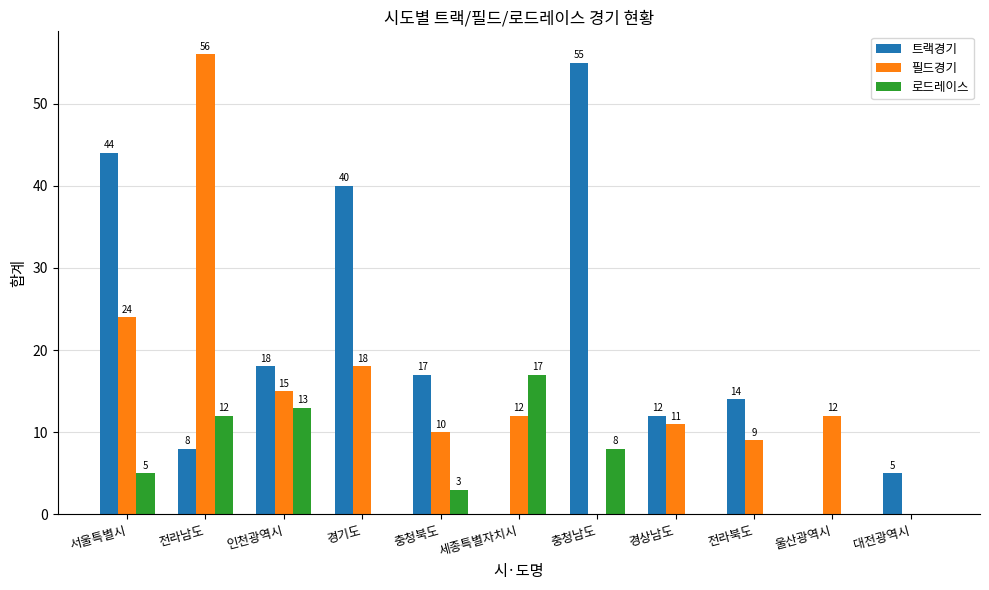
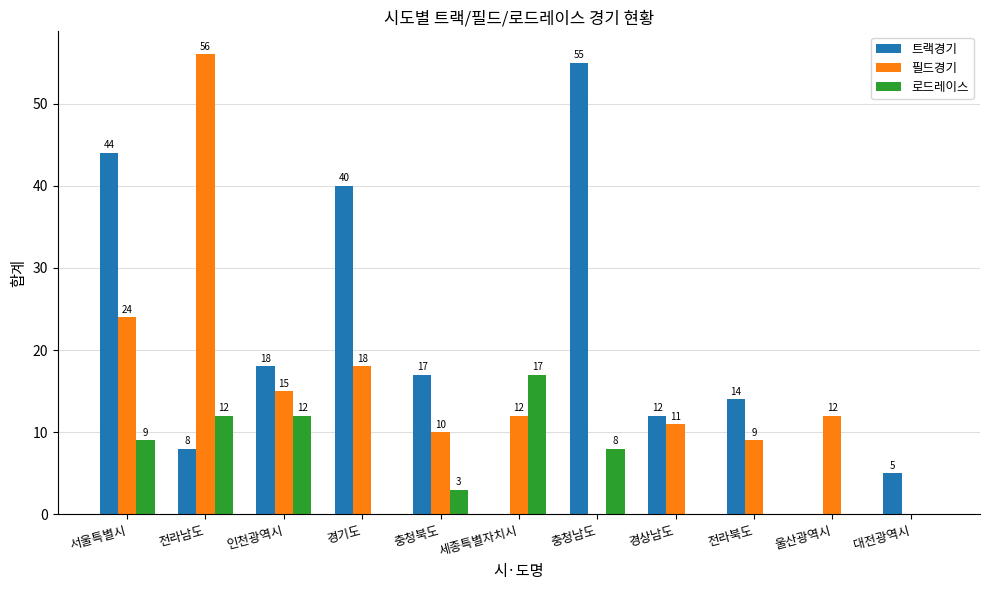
  {
    "트랙경기": {
      "서울특별시": 44,
      "전라남도": 8,
      "인천광역시": 18,
      "경기도": 40,
      "충청북도": 17,
      "충청남도": 55,
      "경상남도": 12,
      "전라북도": 14,
      "대전광역시": 5
    },
    "필드경기": {
      "서울특별시": 24,
      "전라남도": 56,
      "인천광역시": 15,
      "경기도": 18,
      "충청북도": 10,
      "세종특별자치시": 12,
      "경상남도": 11,
      "전라북도": 9,
      "울산광역시": 12
    },
    "로드레이스": {
-     "서울특별시": 5,
+     "서울특별시": 9,
      "전라남도": 12,
-     "인천광역시": 13,
+     "인천광역시": 12,
      "충청북도": 3,
      "세종특별자치시": 17,
      "충청남도": 8
    }
  }
